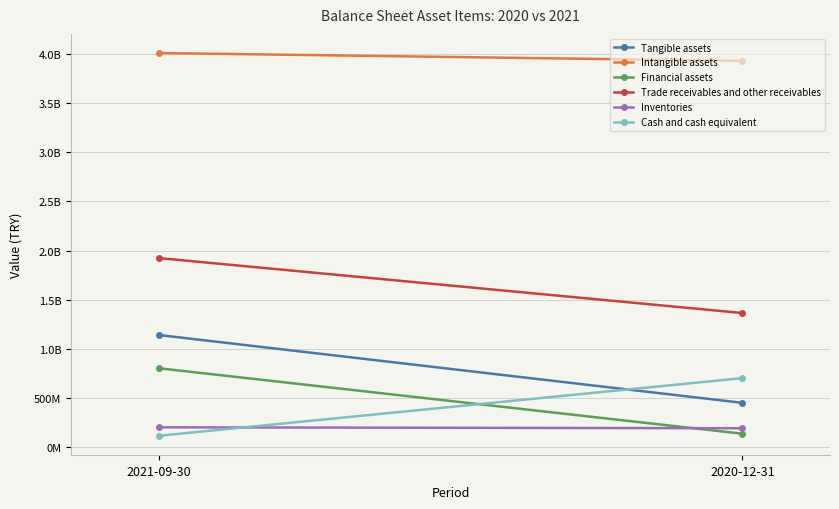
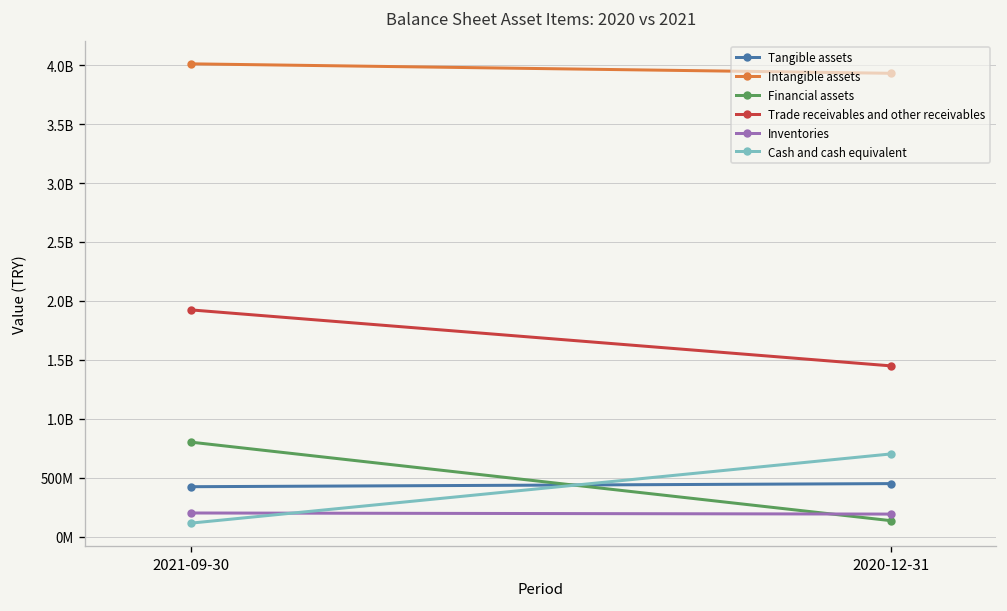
  {
    "Tangible assets": {
-     "2021-09-30": 1100000000,
+     "2021-09-30": 400000000,
      "2020-12-31": 400000000
    },
    "Intangible assets": {
      "2021-09-30": 4000000000
    },
    "Financial assets": {
      "2021-09-30": 800000000,
      "2020-12-31": 100000000
    },
    "Trade receivables and other receivables": {
      "2021-09-30": 1900000000,
-     "2020-12-31": 1360000000
+     "2020-12-31": 1450000000
    },
    "Inventories": {
      "2021-09-30": 200000000,
      "2020-12-31": 200000000
    },
    "Cash and cash equivalent": {
      "2021-09-30": 100000000,
      "2020-12-31": 700000000
    }
  }
